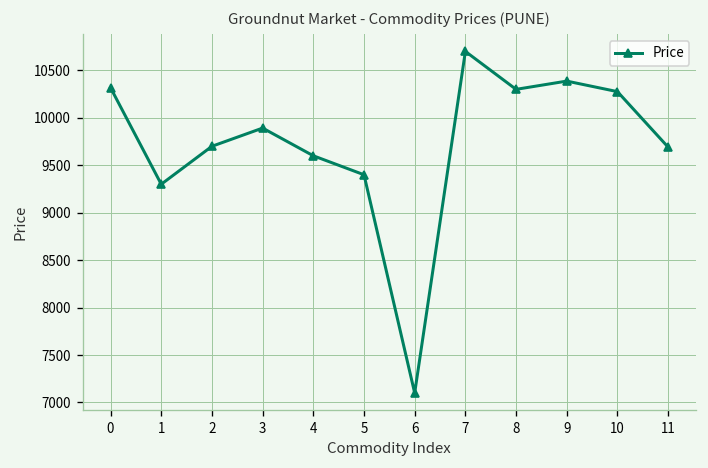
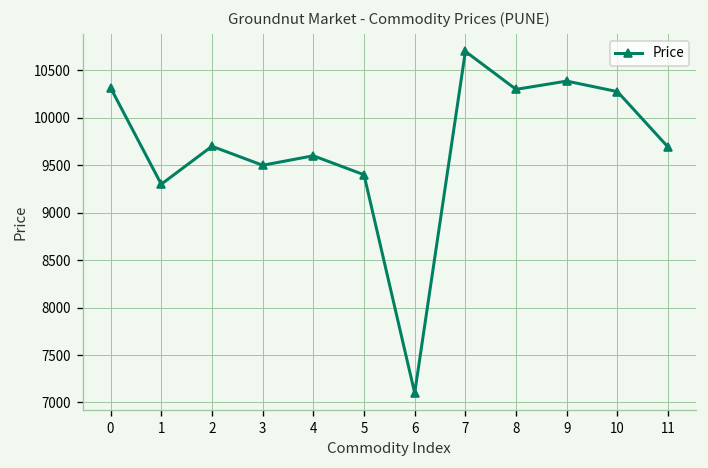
  {
    "0": 10300,
    "1": 9300,
    "2": 9700,
-   "3": 9900,
+   "3": 9500,
    "4": 9600,
    "5": 9400,
    "6": 7100,
    "7": 10700,
    "8": 10300,
    "9": 10400,
    "10": 10300,
    "11": 9700
  }
